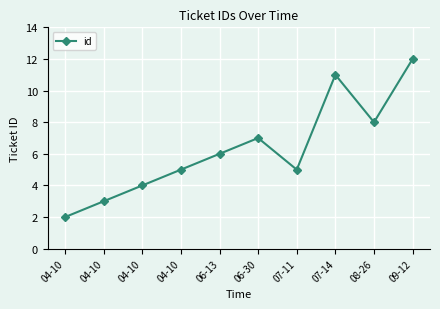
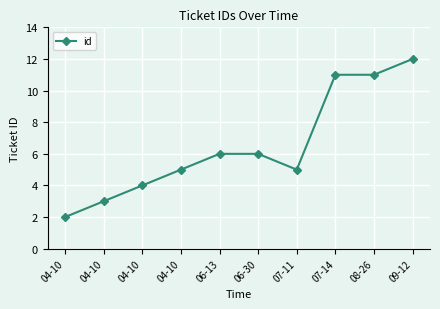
  {
    "06-13": 6,
-   "06-30": 7,
+   "06-30": 6,
    "07-11": 5,
    "07-14": 11,
-   "08-26": 8,
+   "08-26": 11,
    "09-12": 12
  }
